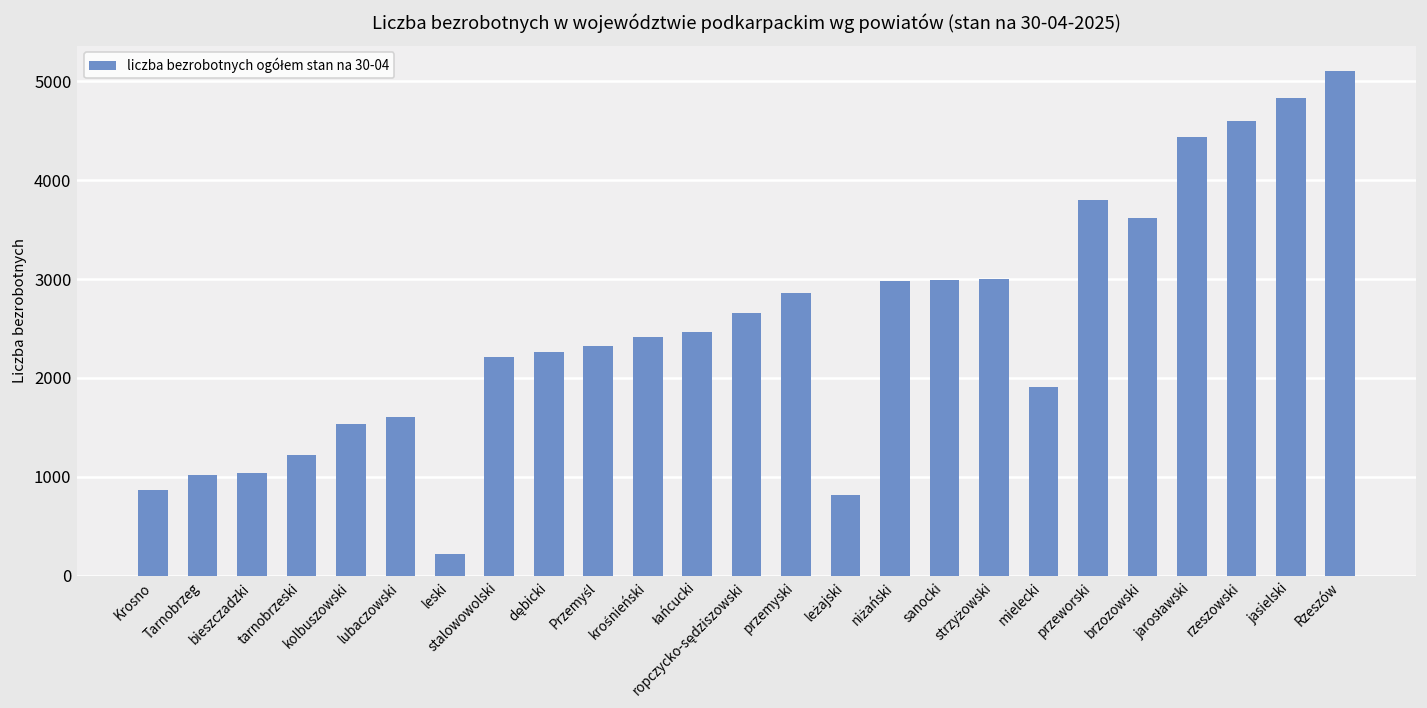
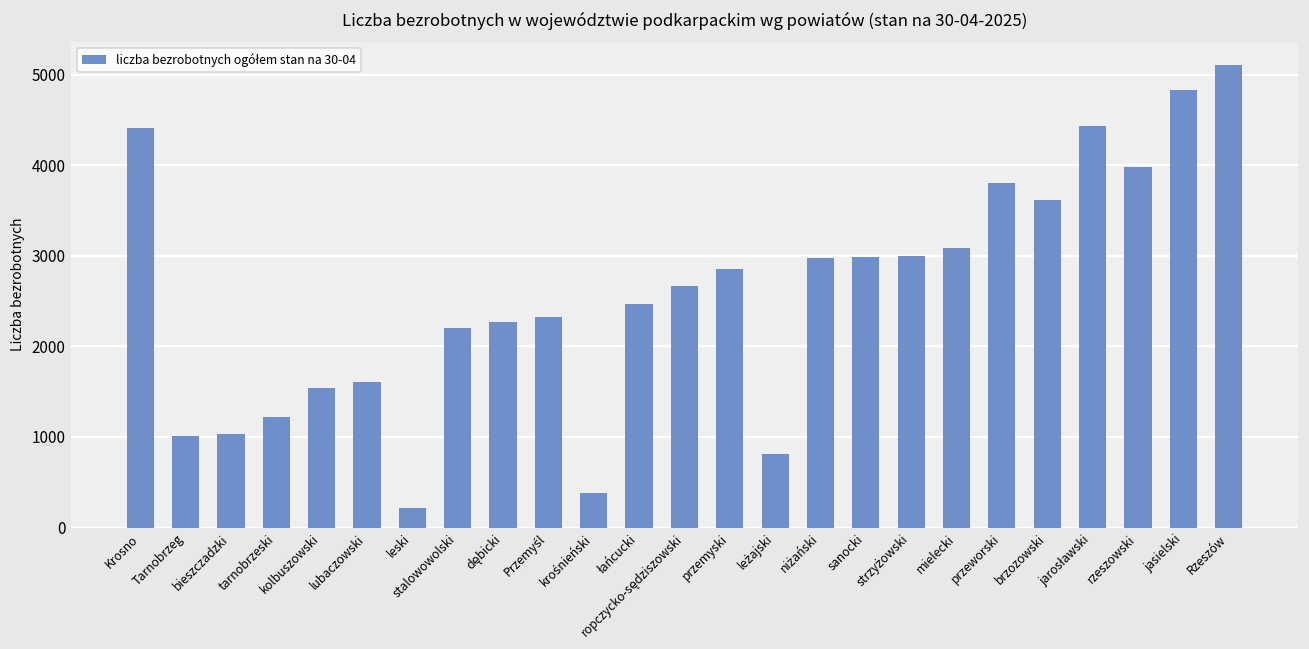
  {
-   "Krosno": 900,
+   "Krosno": 4400,
    "Tarnobrzeg": 1000,
    "bieszczadzki": 1000,
    "tarnobrzeski": 1200,
    "kolbuszowski": 1500,
    "lubaczowski": 1600,
    "leski": 200,
    "stalowowolski": 2200,
    "dębicki": 2300,
    "Przemyśl": 2300,
-   "krośnieński": 2400,
+   "krośnieński": 400,
    "łańcucki": 2500,
    "ropczycko-sędziszowski": 2700,
    "przemyski": 2900,
    "leżajski": 800,
    "niżański": 3000,
    "sanocki": 3000,
    "strzyżowski": 3000,
-   "mielecki": 1900,
+   "mielecki": 3100,
    "przeworski": 3800,
    "brzozowski": 3600,
    "jarosławski": 4400,
-   "rzeszowski": 4600,
+   "rzeszowski": 4000,
    "jasielski": 4800,
    "Rzeszów": 5100
  }
